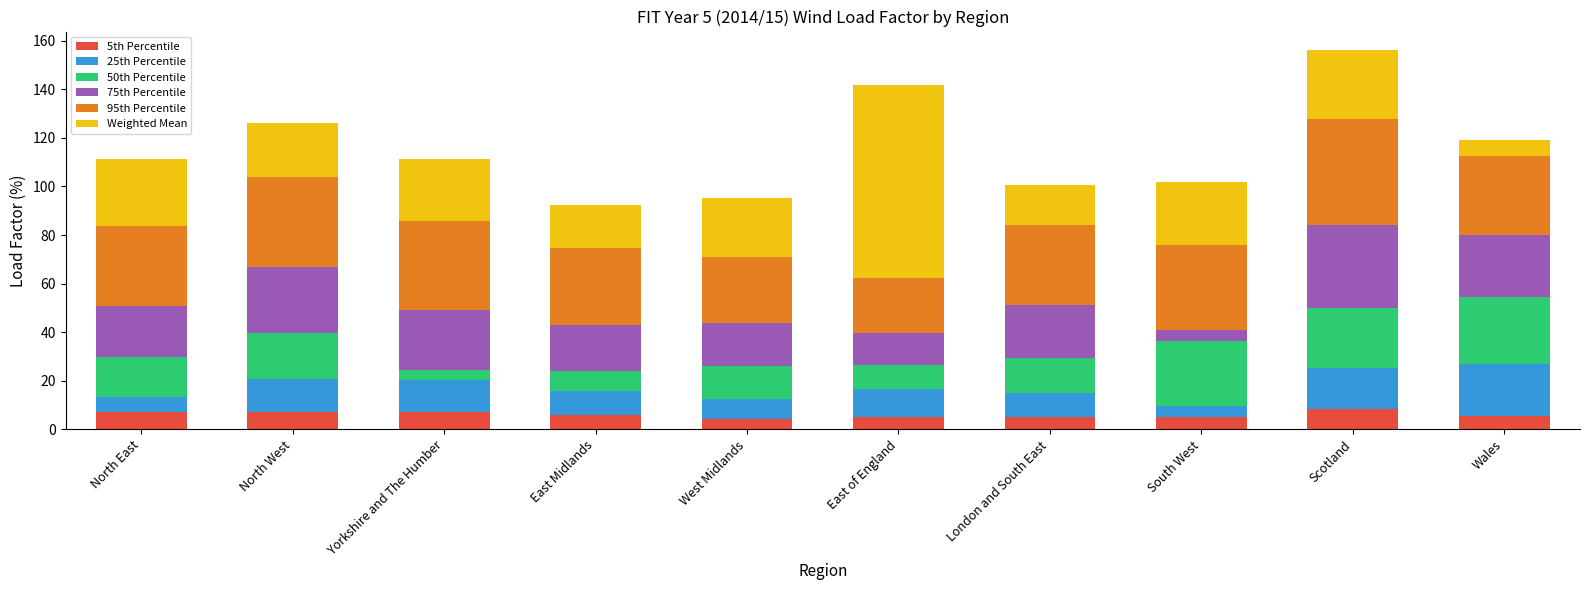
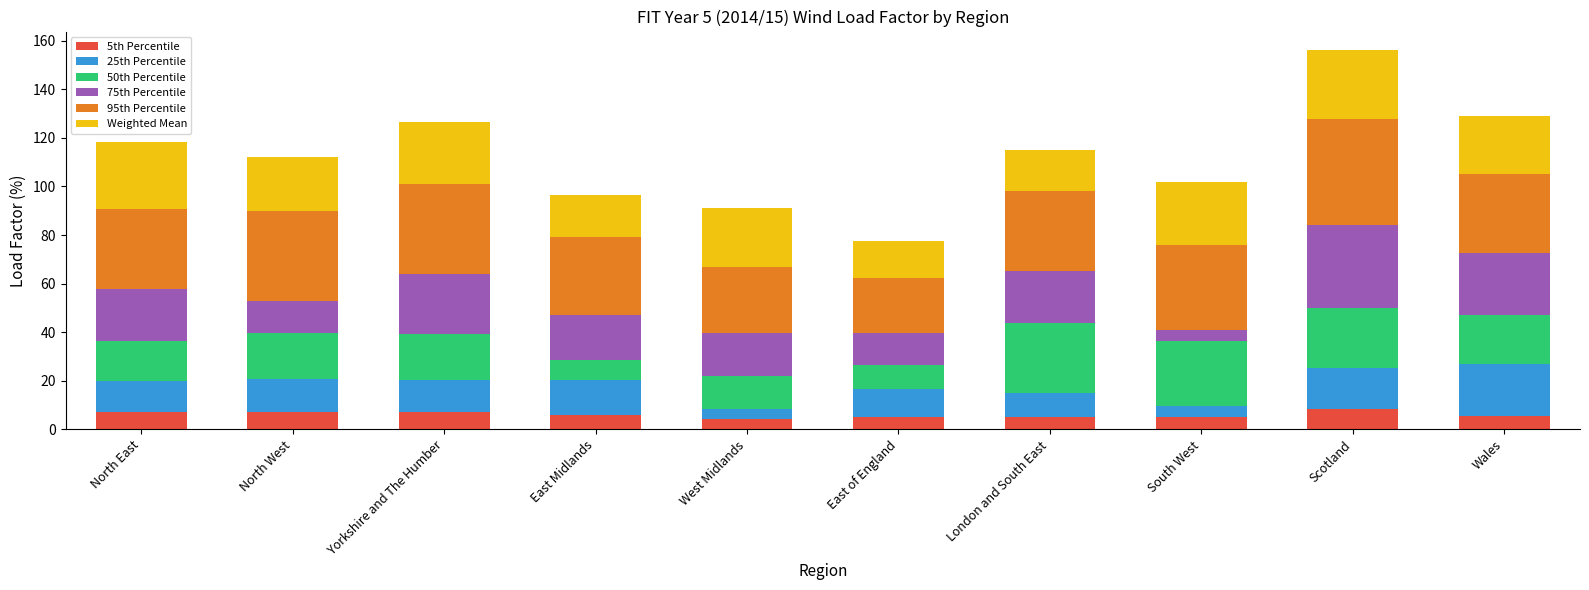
  {
    "25th Percentile": {
-     "North East": 6,
+     "North East": 13,
      "North West": 14,
      "Yorkshire and The Humber": 13,
-     "East Midlands": 10,
-     "West Midlands": 8,
+     "East Midlands": 14,
+     "West Midlands": 4,
      "East of England": 12,
      "London and South East": 10,
      "South West": 4,
      "Scotland": 17,
      "Wales": 22
    },
    "50th Percentile": {
      "North East": 16,
      "North West": 19,
-     "Yorkshire and The Humber": 4,
+     "Yorkshire and The Humber": 19,
      "East Midlands": 8,
      "West Midlands": 14,
      "East of England": 10,
-     "London and South East": 15,
+     "London and South East": 29,
      "South West": 27,
      "Scotland": 25,
-     "Wales": 27
+     "Wales": 20
    },
    "75th Percentile": {
      "North East": 21,
-     "North West": 27,
+     "North West": 13,
      "Yorkshire and The Humber": 25,
      "East Midlands": 19,
      "West Midlands": 18,
      "East of England": 13,
      "London and South East": 22,
      "South West": 5,
      "Scotland": 34,
      "Wales": 26
    },
    "Weighted Mean": {
      "North East": 28,
      "North West": 22,
      "Yorkshire and The Humber": 26,
      "East Midlands": 18,
      "West Midlands": 24,
-     "East of England": 80,
+     "East of England": 15,
      "London and South East": 17,
      "South West": 26,
      "Scotland": 28,
-     "Wales": 7
+     "Wales": 24
    }
  }
